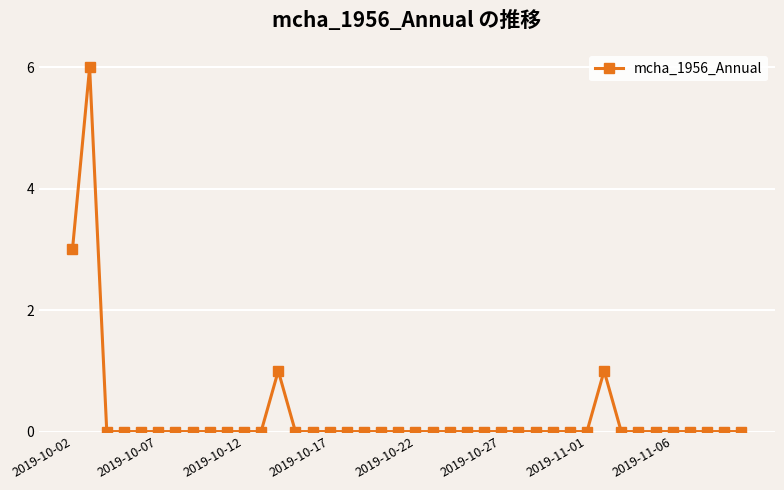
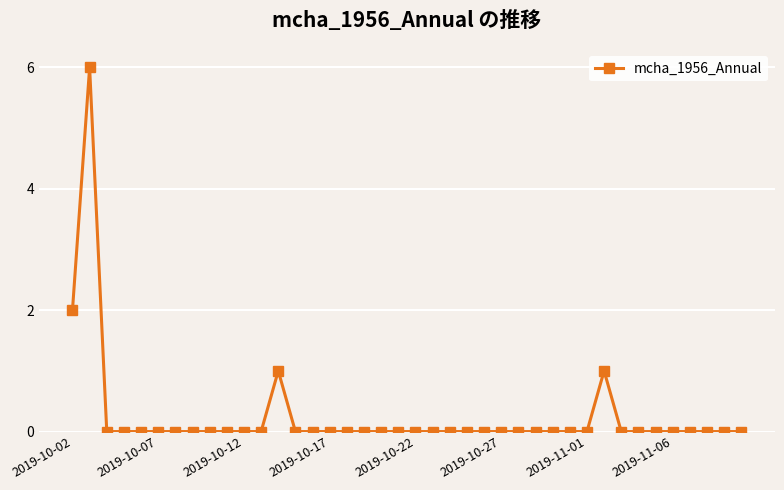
  {
-   "2019-10-02": 3,
+   "2019-10-02": 2,
    "2019-10-07": 0,
    "2019-10-12": 0,
    "2019-10-17": 0,
    "2019-10-22": 0,
    "2019-10-27": 0,
    "2019-11-01": 0,
    "2019-11-06": 0
  }
